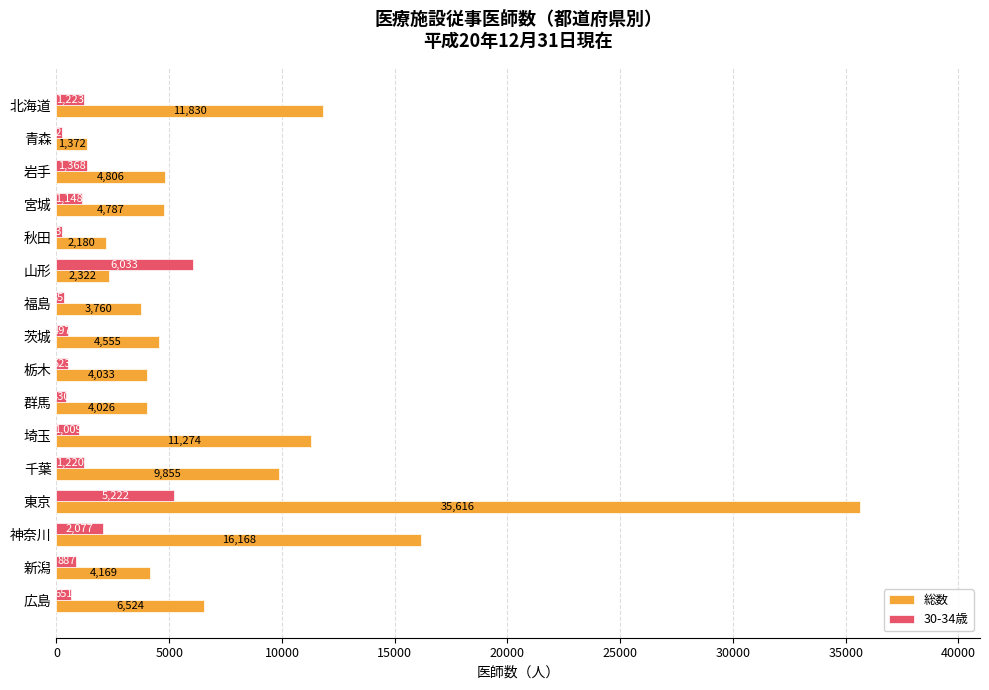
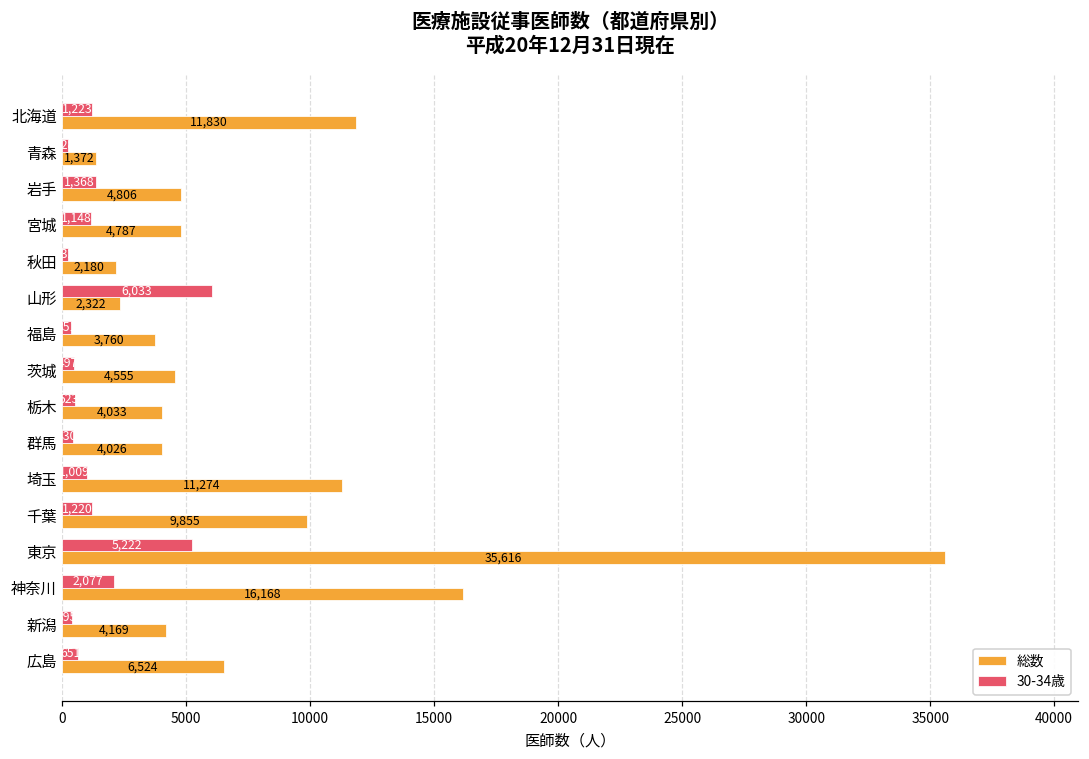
  {
    "総数": {
      "北海道": "11,830",
      "青森": "1,372",
      "岩手": "4,806",
      "宮城": "4,787",
      "秋田": "2,180",
      "山形": "2,322",
      "福島": "3,760",
      "茨城": "4,555",
      "栃木": "4,033",
      "群馬": "4,026",
      "埼玉": "11,274",
      "千葉": "9,855",
      "東京": "35,616",
      "神奈川": "16,168",
      "新潟": "4,169",
      "広島": "6,524"
    },
    "30-34歳": {
      "青森": "200",
      "秋田": "200",
      "福島": "400",
      "茨城": "500",
      "栃木": "500",
      "群馬": "400",
-     "新潟": "900"
+     "新潟": "400"
    }
  }
